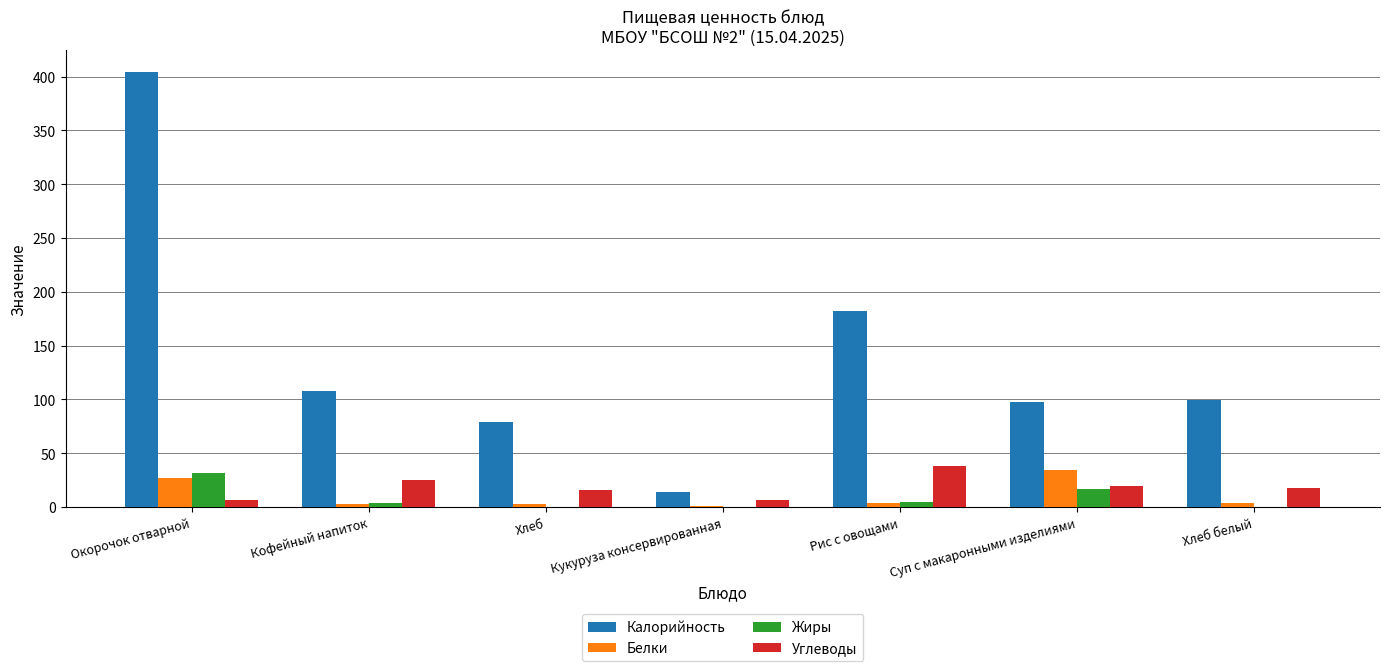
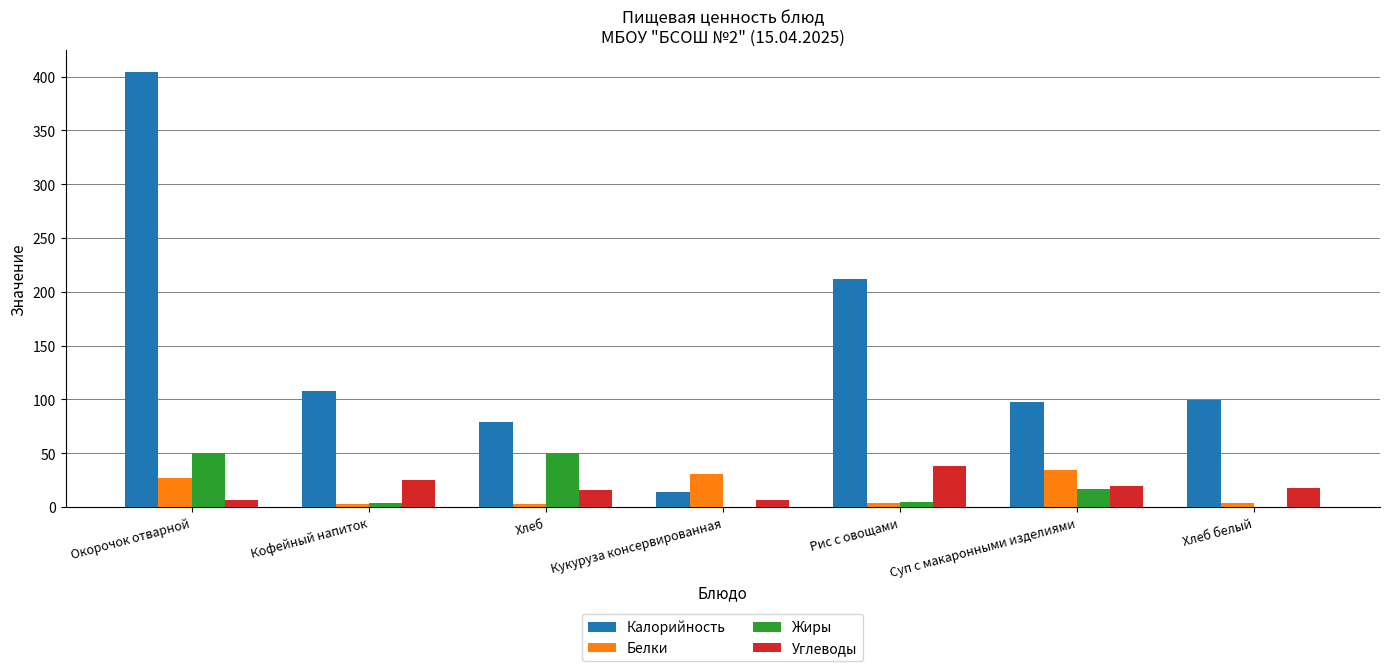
  {
    "Калорийность": {
      "Окорочок отварной": 405,
      "Кофейный напиток": 108,
      "Хлеб": 79,
      "Кукуруза консервированная": 14,
-     "Рис с овощами": 183,
+     "Рис с овощами": 212,
      "Суп с макаронными изделиями": 98,
      "Хлеб белый": 99
    },
    "Белки": {
      "Окорочок отварной": 27,
      "Кофейный напиток": 3,
      "Хлеб": 3,
-     "Кукуруза консервированная": 1,
+     "Кукуруза консервированная": 31,
      "Рис с овощами": 4,
      "Суп с макаронными изделиями": 34,
      "Хлеб белый": 3
    },
    "Жиры": {
-     "Окорочок отварной": 31,
+     "Окорочок отварной": 50,
      "Кофейный напиток": 3,
-     "Хлеб": 0,
+     "Хлеб": 50,
      "Кукуруза консервированная": 0,
      "Рис с овощами": 5,
      "Суп с макаронными изделиями": 16,
      "Хлеб белый": 0
    },
    "Углеводы": {
      "Окорочок отварной": 6,
      "Кофейный напиток": 25,
      "Хлеб": 16,
      "Кукуруза консервированная": 7,
      "Рис с овощами": 38,
      "Суп с макаронными изделиями": 20,
      "Хлеб белый": 18
    }
  }
